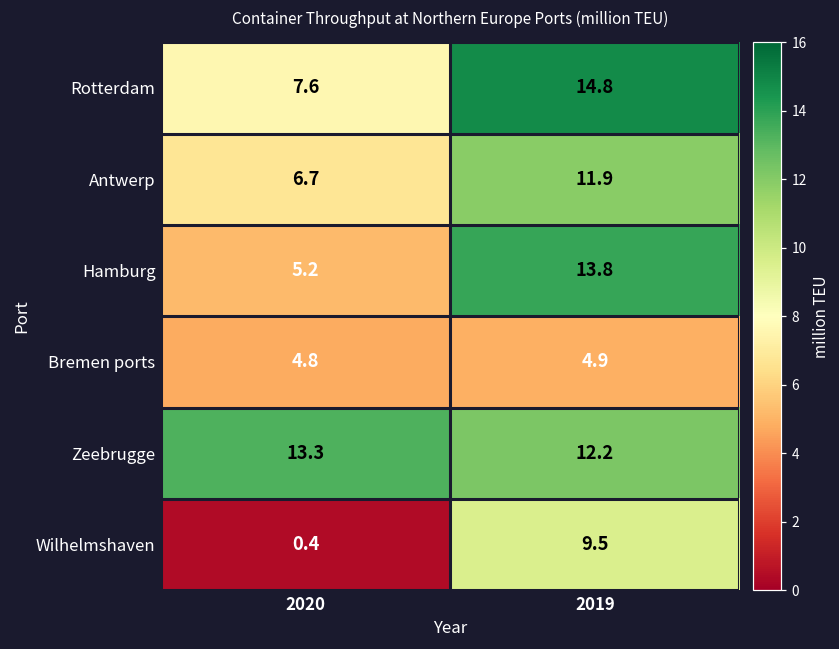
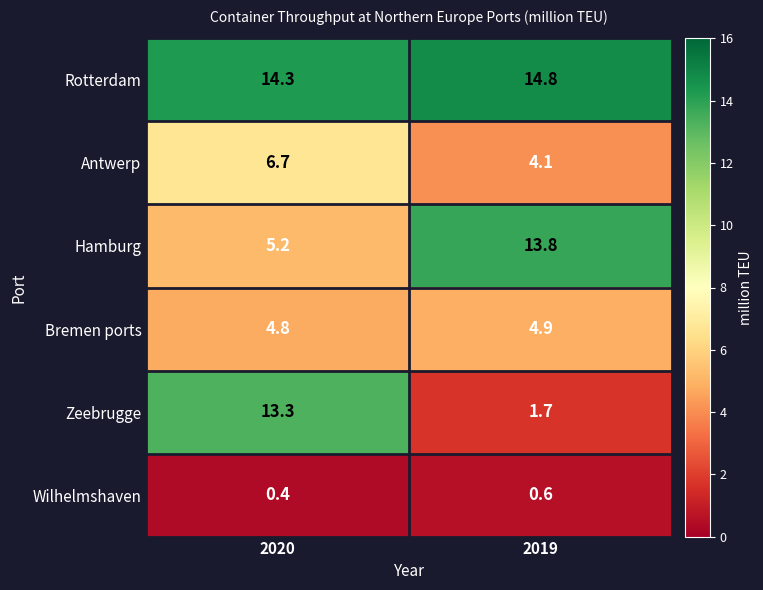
  {
    "Rotterdam": {
-     "2020": 7.6,
+     "2020": 14.3,
      "2019": 14.8
    },
    "Antwerp": {
      "2020": 6.7,
-     "2019": 11.9
+     "2019": 4.1
    },
    "Hamburg": {
      "2020": 5.2,
      "2019": 13.8
    },
    "Bremen ports": {
      "2020": 4.8,
      "2019": 4.9
    },
    "Zeebrugge": {
      "2020": 13.3,
-     "2019": 12.2
+     "2019": 1.7
    },
    "Wilhelmshaven": {
      "2020": 0.4,
-     "2019": 9.5
+     "2019": 0.6
    }
  }
